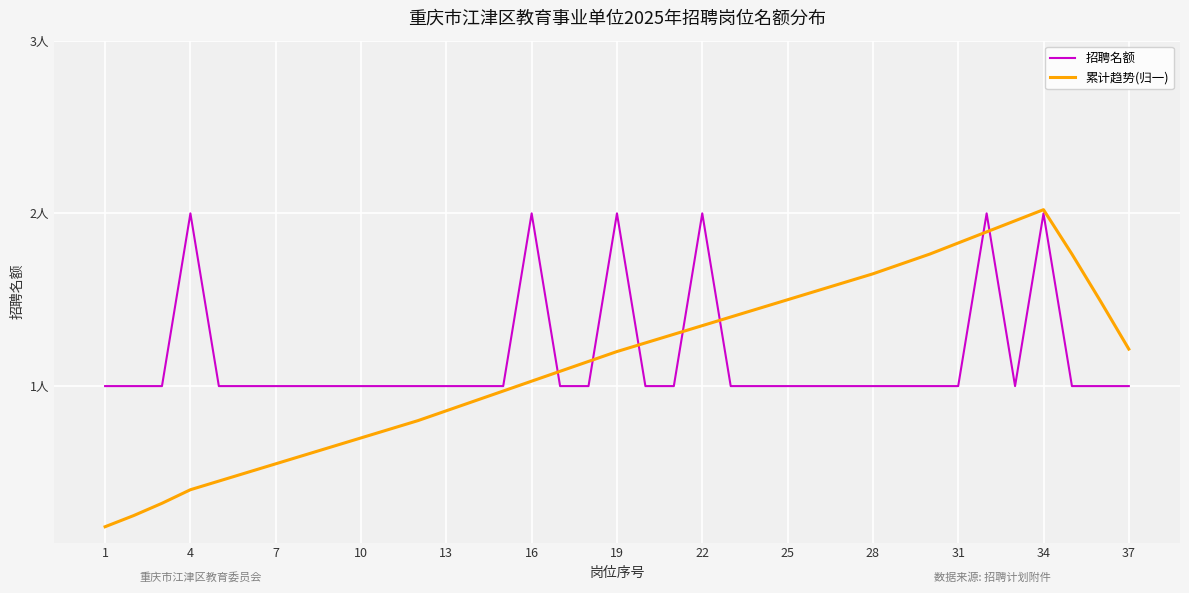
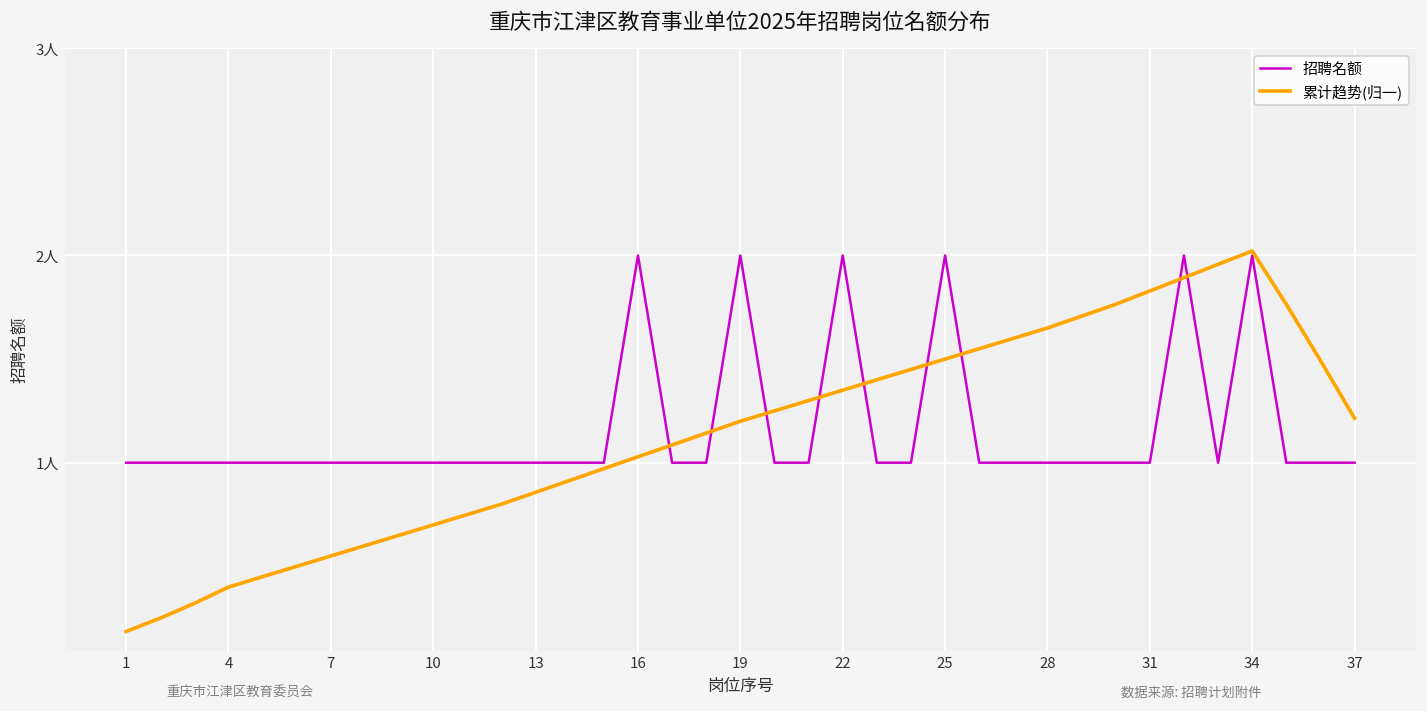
  {
    "招聘名额": {
      "1": "1人",
-     "4": "2人",
+     "4": "1人",
      "7": "1人",
      "10": "1人",
      "13": "1人",
      "16": "2人",
      "19": "2人",
      "22": "2人",
-     "25": "1人",
+     "25": "2人",
      "28": "1人",
      "31": "1人",
      "34": "2人",
      "37": "1人"
    },
    "累计趋势(归一)": {
      "1": "0.19人",
      "4": "0.40人",
      "7": "0.55人",
      "10": "0.70人",
      "13": "0.86人",
      "16": "1.03人",
      "19": "1.20人",
      "22": "1.35人",
      "25": "1.50人",
      "28": "1.65人",
      "31": "1.83人",
      "34": "2.02人",
      "37": "1.21人"
    }
  }
